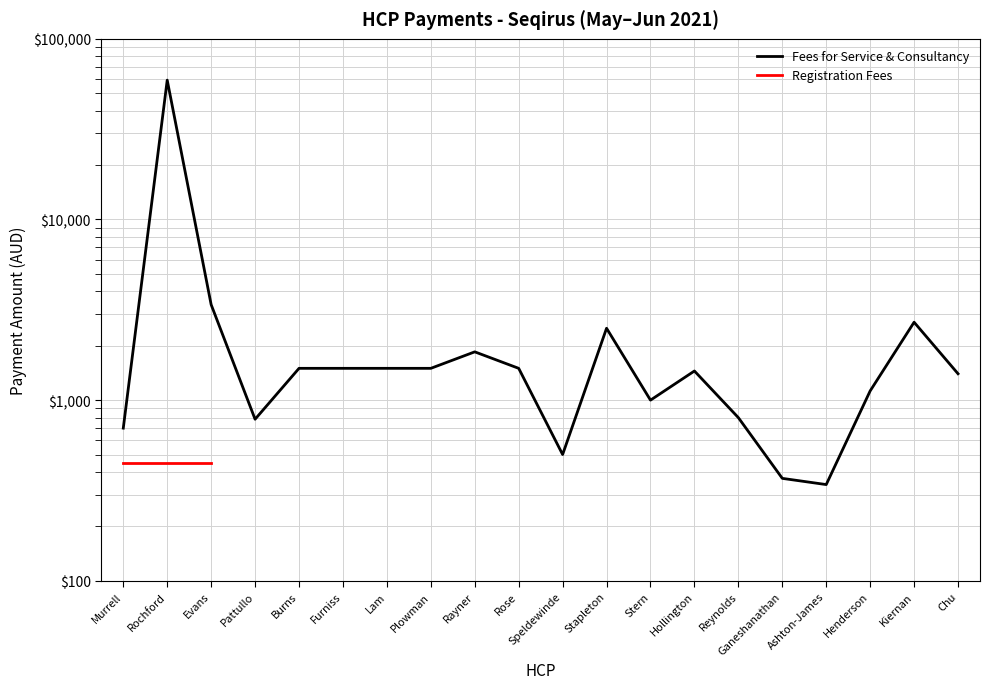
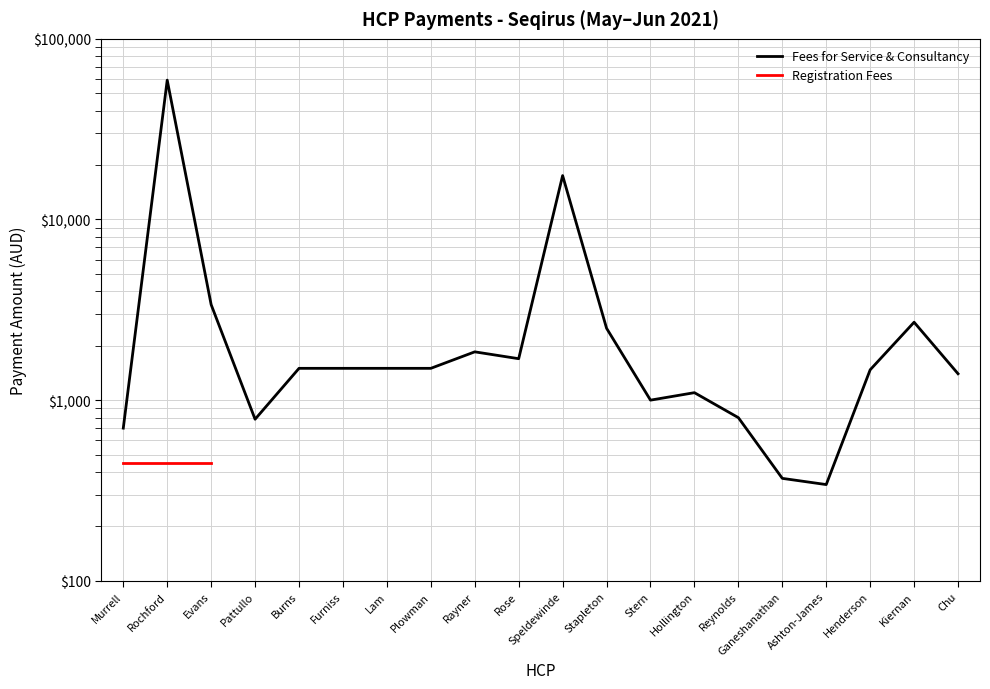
  {
    "Fees for Service & Consultancy": {
      "Murrell": "$700",
      "Rochford": "$59,000",
      "Evans": "$3,400",
      "Pattullo": "$780",
      "Burns": "$1,500",
      "Furniss": "$1,500",
      "Lam": "$1,500",
      "Plowman": "$1,500",
      "Rayner": "$1,900",
-     "Rose": "$1,500",
-     "Speldewinde": "$500",
+     "Rose": "$1,700",
+     "Speldewinde": "$17,000",
      "Stapleton": "$2,500",
      "Stern": "$1,000",
-     "Hollington": "$1,500",
+     "Hollington": "$1,100",
      "Reynolds": "$800",
      "Ganeshanathan": "$370",
      "Ashton-James": "$340",
-     "Henderson": "$1,100",
+     "Henderson": "$1,500",
      "Kiernan": "$2,700",
      "Chu": "$1,400"
    },
    "Registration Fees": {
      "Murrell": "$450",
      "Rochford": "$450",
      "Evans": "$450"
    }
  }
